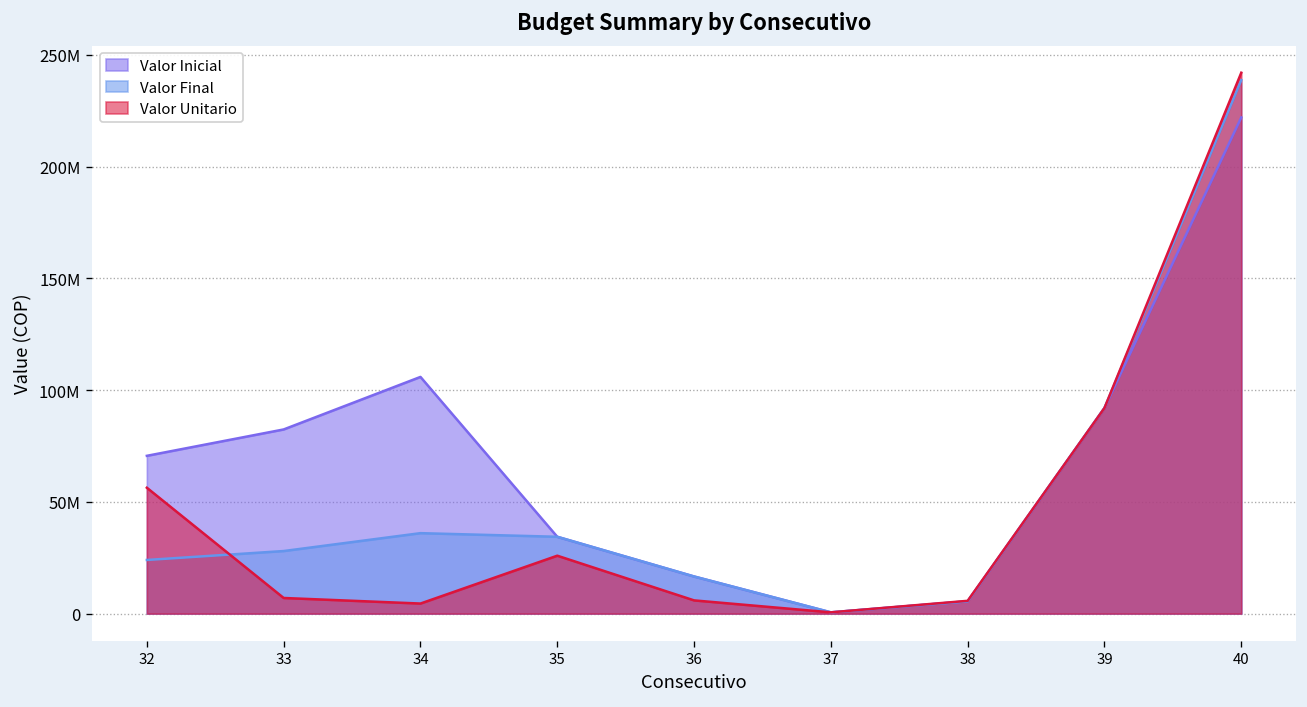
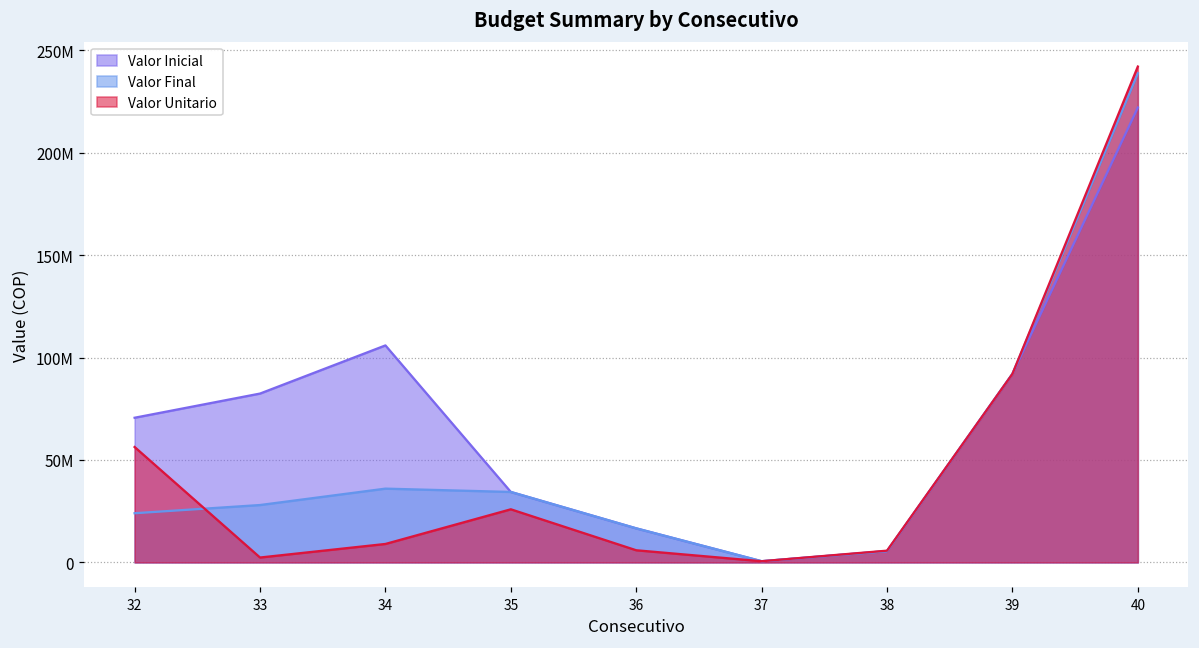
  {
    "Valor Unitario": {
      "32": 56000000,
-     "33": 7000000,
-     "34": 5000000,
+     "33": 2000000,
+     "34": 9000000,
      "35": 26000000,
      "36": 6000000,
      "40": 242000000
    }
  }
